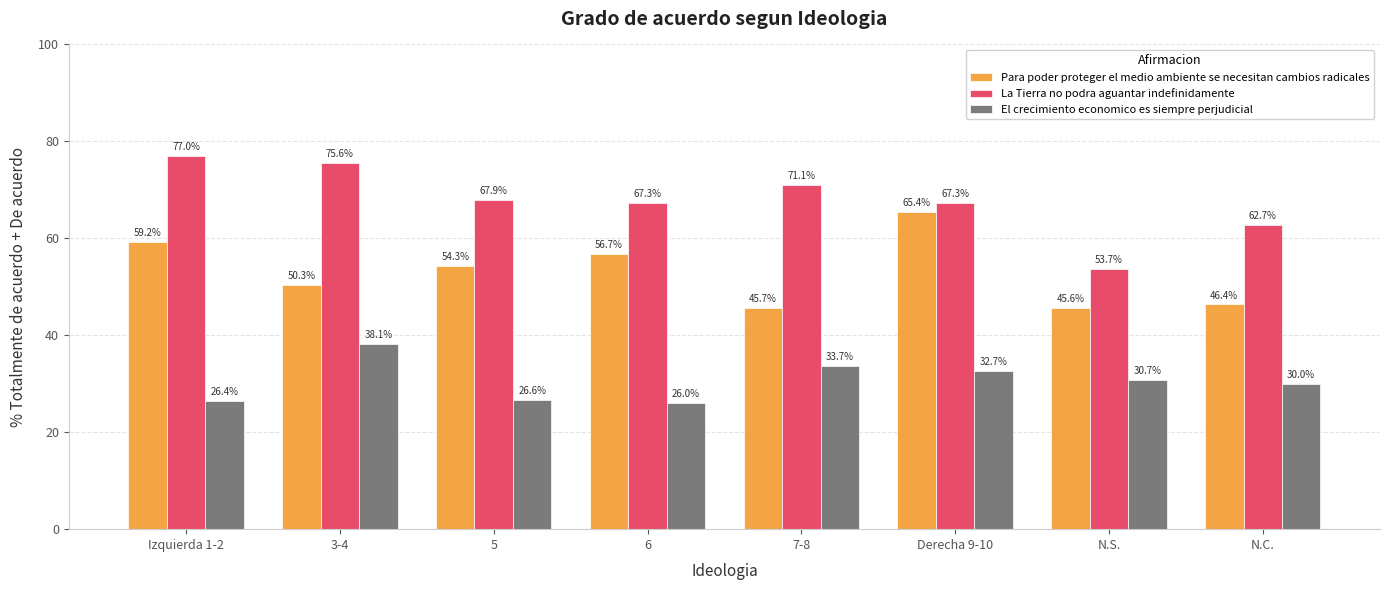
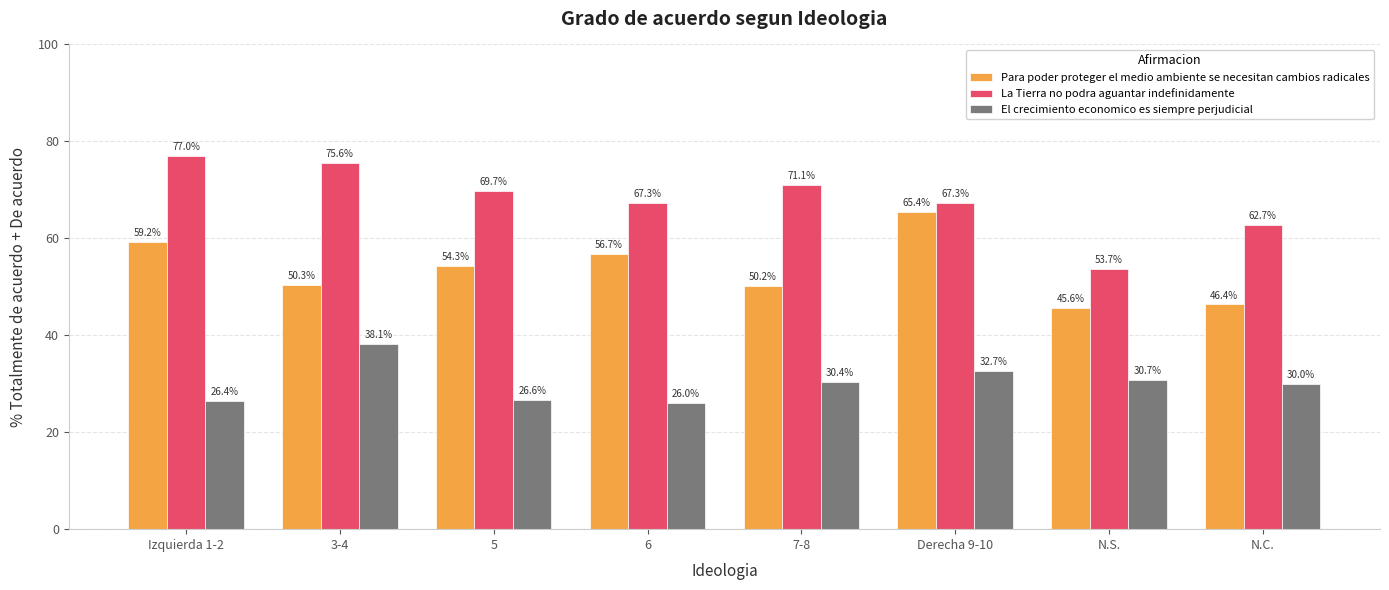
  {
    "Para poder proteger el medio ambiente se necesitan cambios radicales": {
      "Izquierda 1-2": "59.2%",
      "3-4": "50.3%",
      "5": "54.3%",
      "6": "56.7%",
-     "7-8": "45.7%",
+     "7-8": "50.2%",
      "Derecha 9-10": "65.4%",
      "N.S.": "45.6%",
      "N.C.": "46.4%"
    },
    "La Tierra no podra aguantar indefinidamente": {
      "Izquierda 1-2": "77.0%",
      "3-4": "75.6%",
-     "5": "67.9%",
+     "5": "69.7%",
      "6": "67.3%",
      "7-8": "71.1%",
      "Derecha 9-10": "67.3%",
      "N.S.": "53.7%",
      "N.C.": "62.7%"
    },
    "El crecimiento economico es siempre perjudicial": {
      "Izquierda 1-2": "26.4%",
      "3-4": "38.1%",
      "5": "26.6%",
      "6": "26.0%",
-     "7-8": "33.7%",
+     "7-8": "30.4%",
      "Derecha 9-10": "32.7%",
      "N.S.": "30.7%",
      "N.C.": "30.0%"
    }
  }
